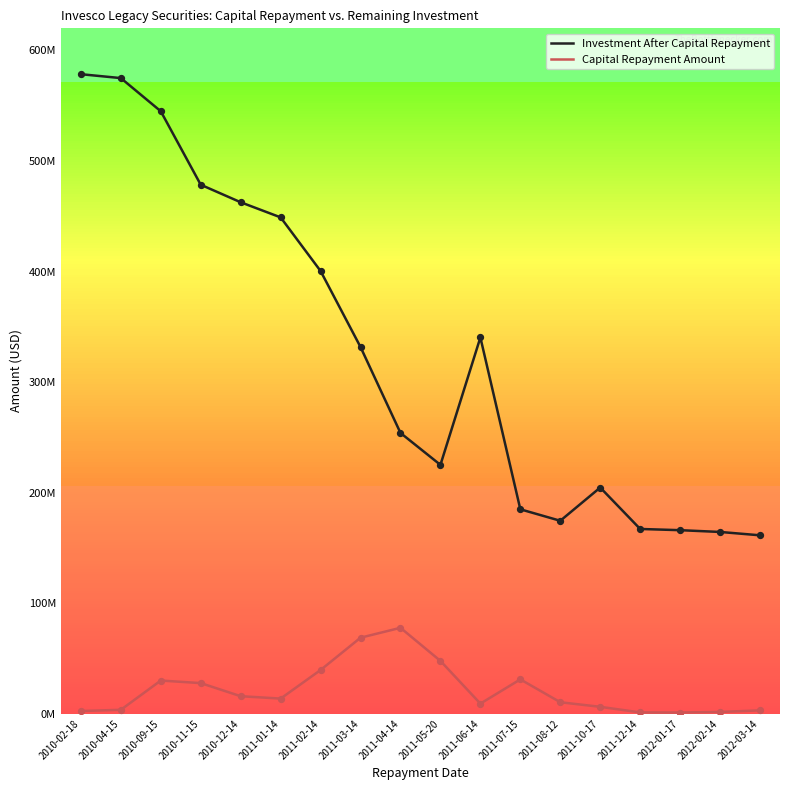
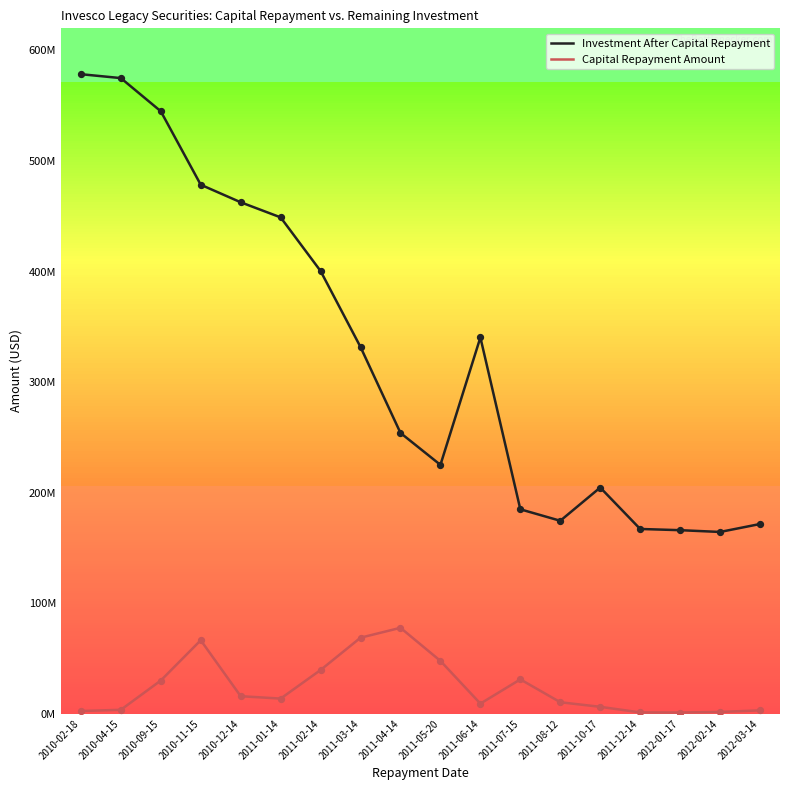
  {
    "Investment After Capital Repayment": {
      "2010-02-18": 579000000,
      "2010-04-15": 575000000,
      "2010-09-15": 545000000,
      "2010-11-15": 479000000,
      "2010-12-14": 463000000,
      "2011-01-14": 449000000,
      "2011-02-14": 400000000,
      "2011-03-14": 332000000,
      "2011-04-14": 254000000,
      "2011-05-20": 225000000,
      "2011-06-14": 340000000,
      "2011-07-15": 185000000,
      "2011-08-12": 175000000,
      "2011-10-17": 205000000,
      "2011-12-14": 167000000,
      "2012-01-17": 166000000,
      "2012-02-14": 164000000,
-     "2012-03-14": 161000000
+     "2012-03-14": 172000000
    },
    "Capital Repayment Amount": {
      "2010-02-18": 2000000,
      "2010-04-15": 4000000,
      "2010-09-15": 30000000,
-     "2010-11-15": 28000000,
+     "2010-11-15": 66000000,
      "2010-12-14": 16000000,
      "2011-01-14": 14000000,
      "2011-02-14": 40000000,
      "2011-03-14": 69000000,
      "2011-04-14": 78000000,
      "2011-05-20": 48000000,
      "2011-06-14": 9000000,
      "2011-07-15": 31000000,
      "2011-08-12": 10000000,
      "2011-10-17": 6000000,
      "2011-12-14": 1000000,
      "2012-01-17": 1000000,
      "2012-02-14": 2000000,
      "2012-03-14": 3000000
    }
  }
